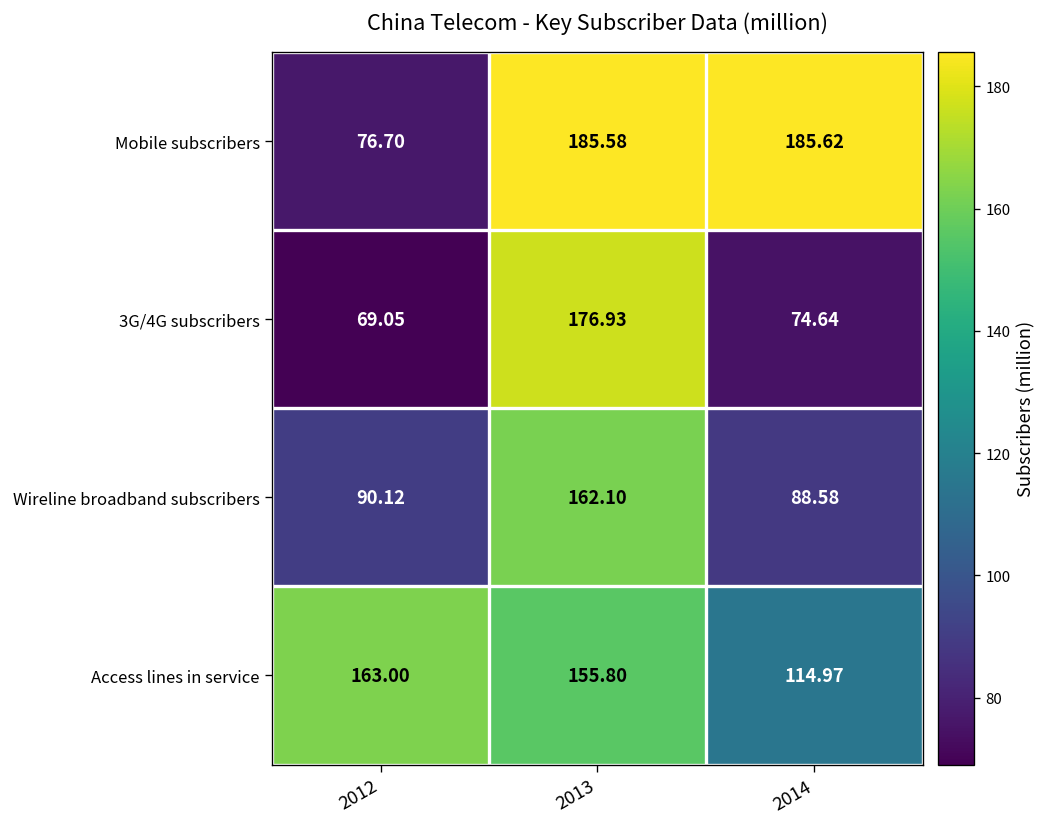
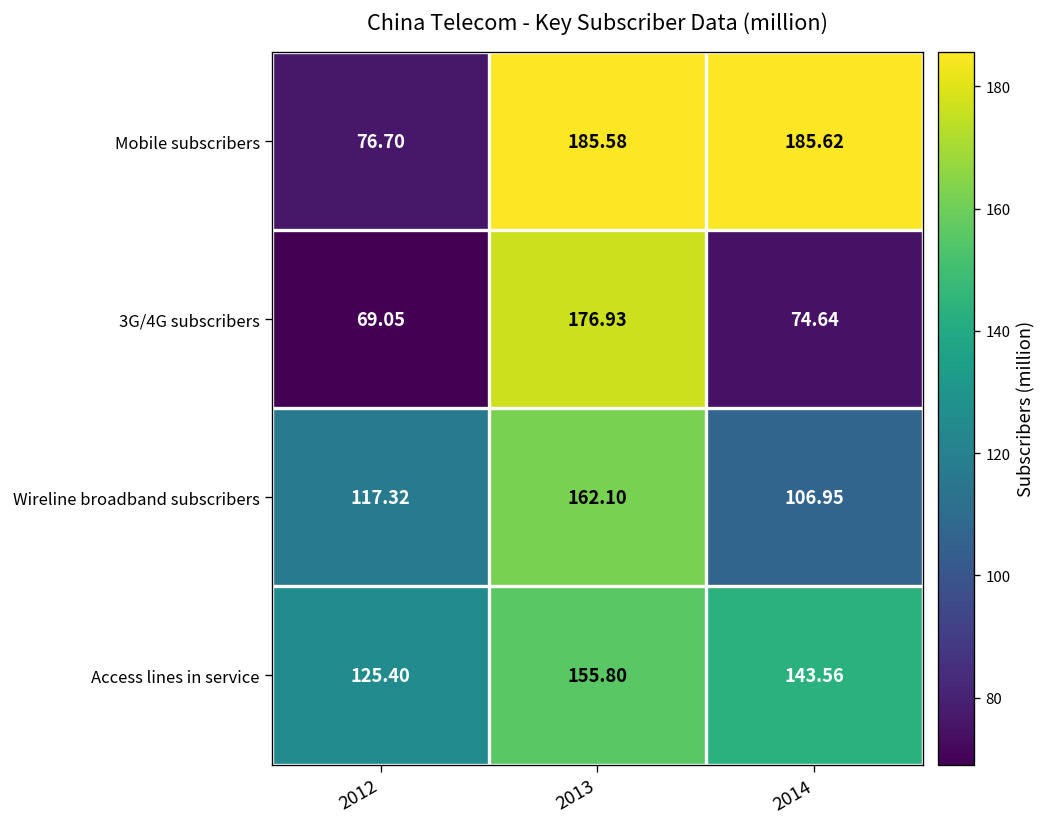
  {
    "Mobile subscribers": {
      "2012": 76.70,
      "2013": 185.58,
      "2014": 185.62
    },
    "3G/4G subscribers": {
      "2012": 69.05,
      "2013": 176.93,
      "2014": 74.64
    },
    "Wireline broadband subscribers": {
-     "2012": 90.12,
+     "2012": 117.32,
      "2013": 162.10,
-     "2014": 88.58
+     "2014": 106.95
    },
    "Access lines in service": {
-     "2012": 163.00,
+     "2012": 125.40,
      "2013": 155.80,
-     "2014": 114.97
+     "2014": 143.56
    }
  }
